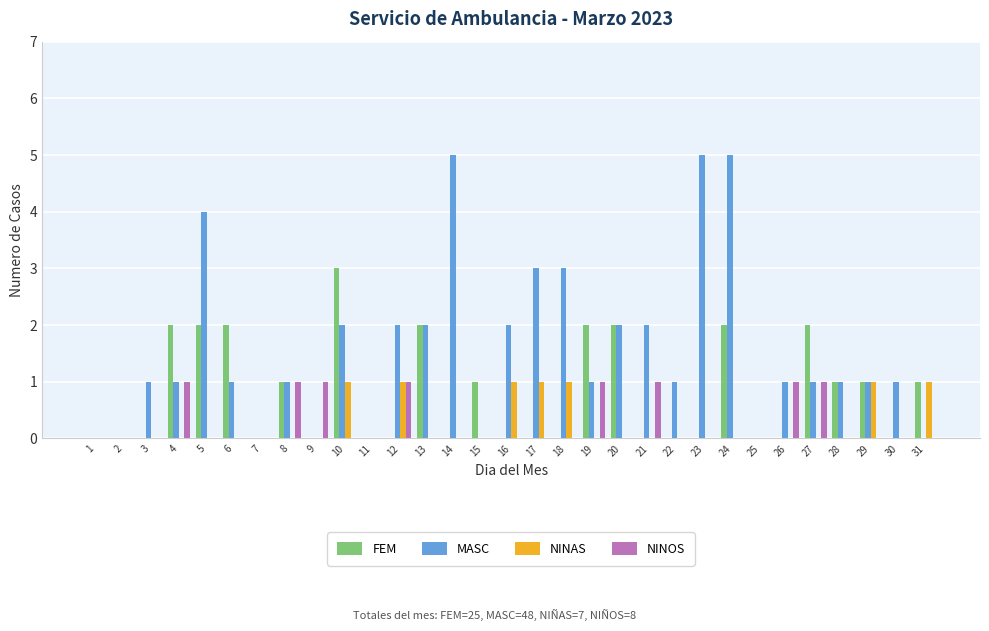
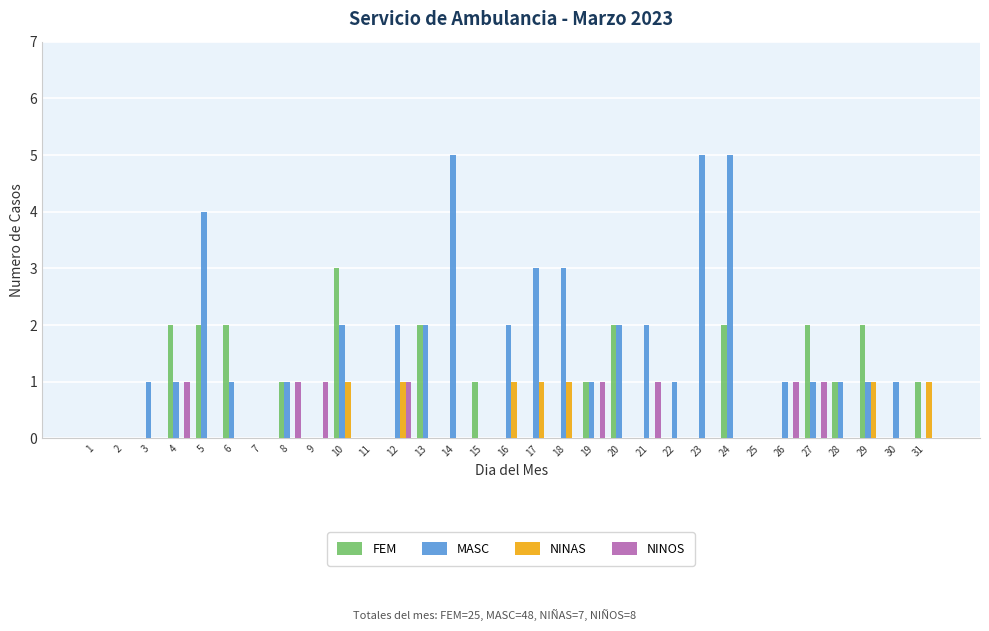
  {
    "FEM": {
      "1": 0,
      "2": 0,
      "3": 0,
      "4": 2,
      "5": 2,
      "6": 2,
      "7": 0,
      "8": 1,
      "9": 0,
      "10": 3,
      "11": 0,
      "12": 0,
      "13": 2,
      "14": 0,
      "15": 1,
      "16": 0,
      "17": 0,
      "18": 0,
-     "19": 2,
+     "19": 1,
      "20": 2,
      "21": 0,
      "22": 0,
      "23": 0,
      "24": 2,
      "25": 0,
      "26": 0,
      "27": 2,
      "28": 1,
-     "29": 1,
+     "29": 2,
      "30": 0,
      "31": 1
    },
    "MASC": {
      "1": 0,
      "2": 0,
      "3": 1,
      "4": 1,
      "5": 4,
      "6": 1,
      "7": 0,
      "8": 1,
      "9": 0,
      "10": 2,
      "11": 0,
      "12": 2,
      "13": 2,
      "14": 5,
      "15": 0,
      "16": 2,
      "17": 3,
      "18": 3,
      "19": 1,
      "20": 2,
      "21": 2,
      "22": 1,
      "23": 5,
      "24": 5,
      "25": 0,
      "26": 1,
      "27": 1,
      "28": 1,
      "29": 1,
      "30": 1,
      "31": 0
    },
    "NINAS": {
      "1": 0,
      "2": 0,
      "3": 0,
      "4": 0,
      "5": 0,
      "6": 0,
      "7": 0,
      "8": 0,
      "9": 0,
      "10": 1,
      "11": 0,
      "12": 1,
      "13": 0,
      "14": 0,
      "15": 0,
      "16": 1,
      "17": 1,
      "18": 1,
      "19": 0,
      "20": 0,
      "21": 0,
      "22": 0,
      "23": 0,
      "24": 0,
      "25": 0,
      "26": 0,
      "27": 0,
      "28": 0,
      "29": 1,
      "30": 0,
      "31": 1
    },
    "NINOS": {
      "1": 0,
      "2": 0,
      "3": 0,
      "4": 1,
      "5": 0,
      "6": 0,
      "7": 0,
      "8": 1,
      "9": 1,
      "10": 0,
      "11": 0,
      "12": 1,
      "13": 0,
      "14": 0,
      "15": 0,
      "16": 0,
      "17": 0,
      "18": 0,
      "19": 1,
      "20": 0,
      "21": 1,
      "22": 0,
      "23": 0,
      "24": 0,
      "25": 0,
      "26": 1,
      "27": 1,
      "28": 0,
      "29": 0,
      "30": 0,
      "31": 0
    }
  }
